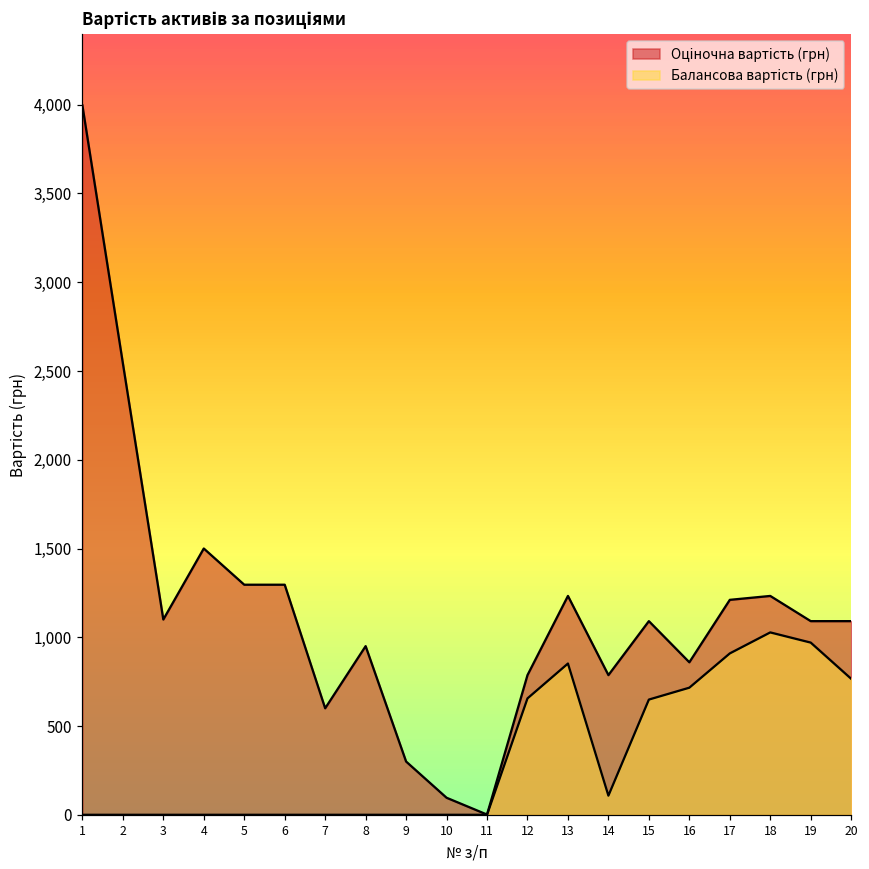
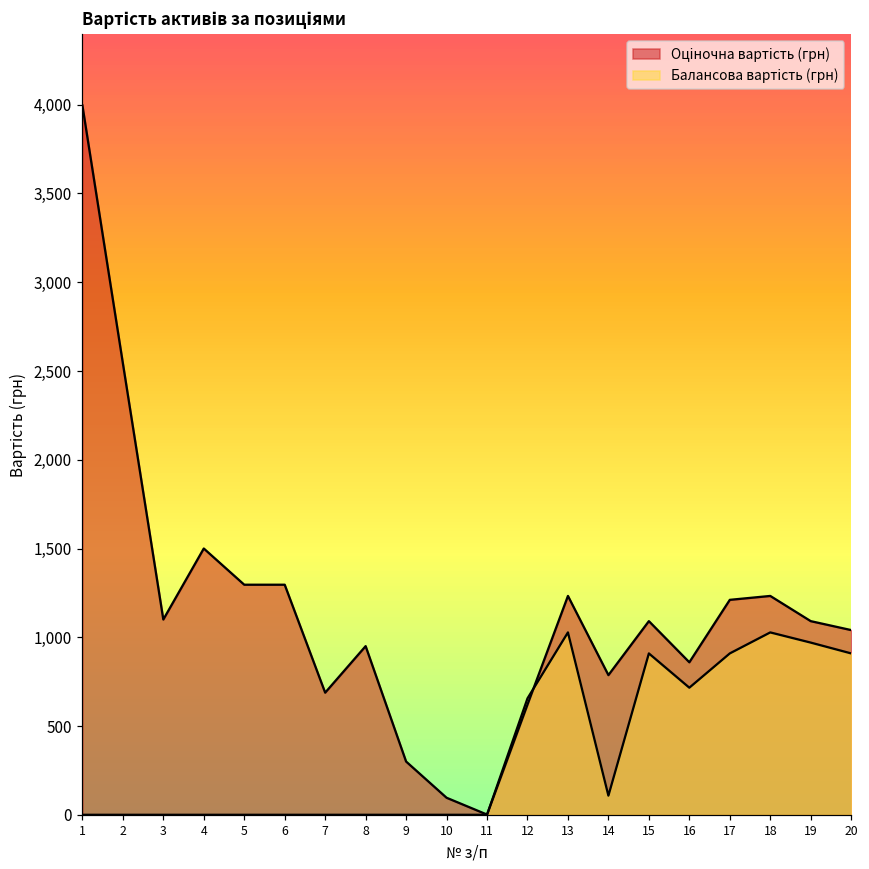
  {
    "Оціночна вартість (грн)": {
      "1": "4,000",
      "2": "2,540",
      "3": "1,100",
      "4": "1,500",
      "5": "1,300",
      "6": "1,300",
-     "7": "600",
+     "7": "690",
      "8": "950",
      "9": "300",
      "10": "100",
-     "12": "790",
+     "12": "620",
      "13": "1,230",
      "14": "790",
      "15": "1,090",
      "16": "860",
      "17": "1,210",
      "18": "1,230",
      "19": "1,090",
-     "20": "1,090"
+     "20": "1,040"
    },
    "Балансова вартість (грн)": {
      "1": "0",
      "2": "0",
      "3": "0",
      "4": "0",
      "5": "0",
      "6": "0",
      "7": "0",
      "8": "0",
      "9": "0",
      "10": "0",
      "12": "660",
-     "13": "850",
+     "13": "1,030",
      "14": "110",
-     "15": "650",
+     "15": "910",
      "16": "720",
      "17": "910",
      "18": "1,030",
      "19": "970",
-     "20": "770"
+     "20": "910"
    }
  }
